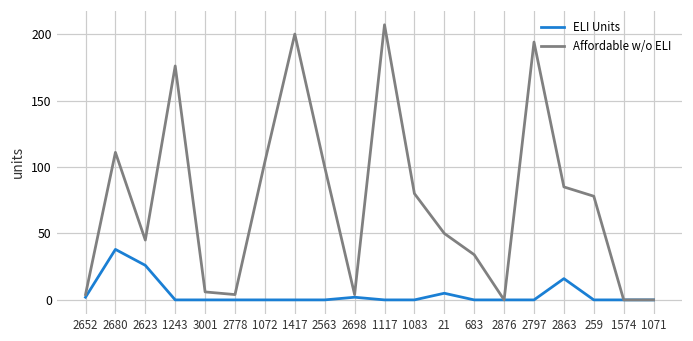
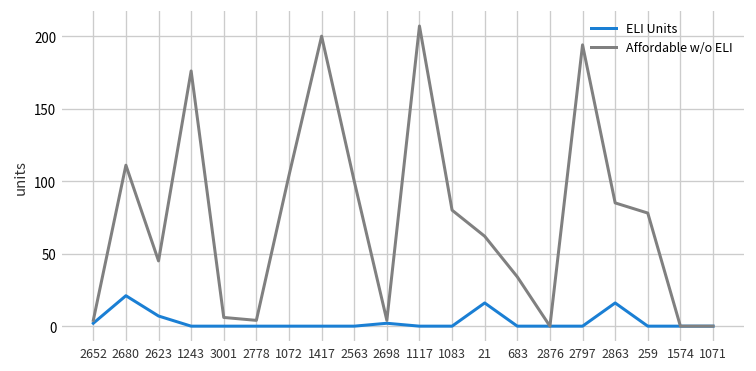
  {
    "ELI Units": {
-     "2680": 38,
-     "2623": 26,
+     "2680": 21,
+     "2623": 7,
      "1243": 0,
      "3001": 0,
      "2778": 0,
      "1072": 0,
      "1417": 0,
      "2563": 0,
      "1117": 0,
      "1083": 0,
-     "21": 5,
+     "21": 16,
      "683": 0,
      "2797": 0,
      "2863": 16,
      "259": 0
    },
    "Affordable w/o ELI": {
      "2680": 111,
      "2623": 45,
      "1243": 176,
      "3001": 6,
      "2778": 4,
      "1072": 104,
      "1417": 200,
      "2563": 100,
      "1117": 207,
      "1083": 80,
-     "21": 50,
+     "21": 62,
      "683": 34,
      "2797": 194,
      "2863": 85,
      "259": 78
    }
  }
